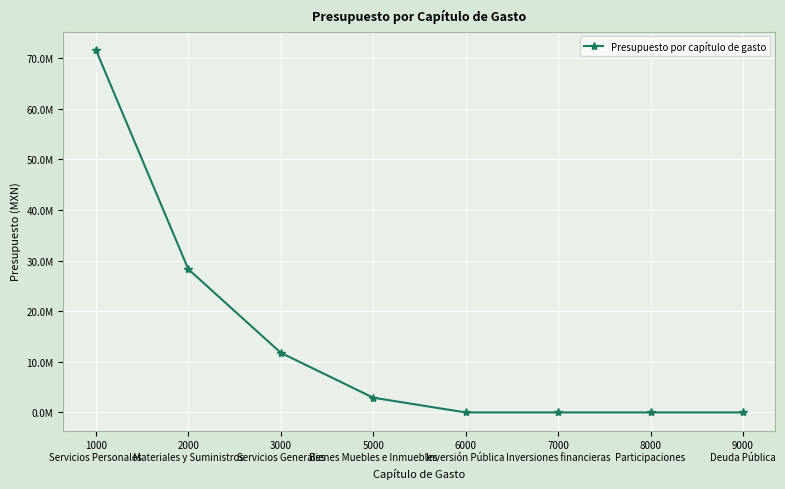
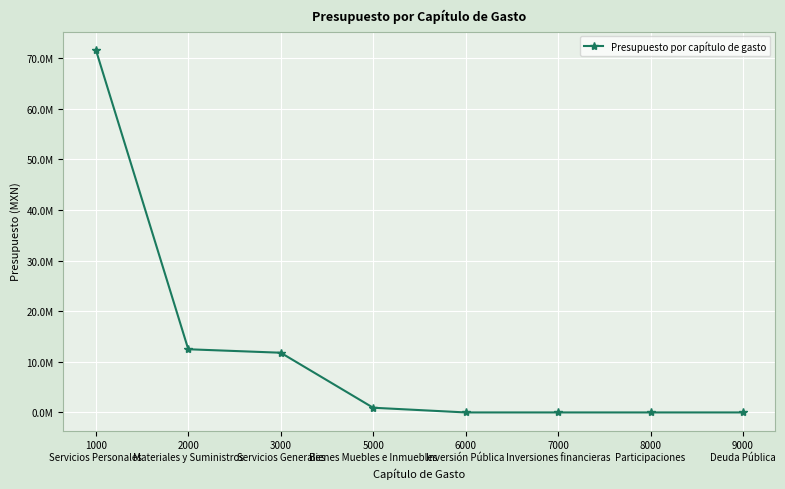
  {
    "1000 Servicios Personales": 72000000,
-   "2000 Materiales y Suministros": 28000000,
-   "5000 Bienes Muebles e Inmuebles": 3000000,
+   "2000 Materiales y Suministros": 12000000,
+   "5000 Bienes Muebles e Inmuebles": 1000000,
    "6000 Inversión Pública": 0,
    "7000 Inversiones financieras": 0,
    "8000 Participaciones": 0,
    "9000 Deuda Pública": 0
  }
